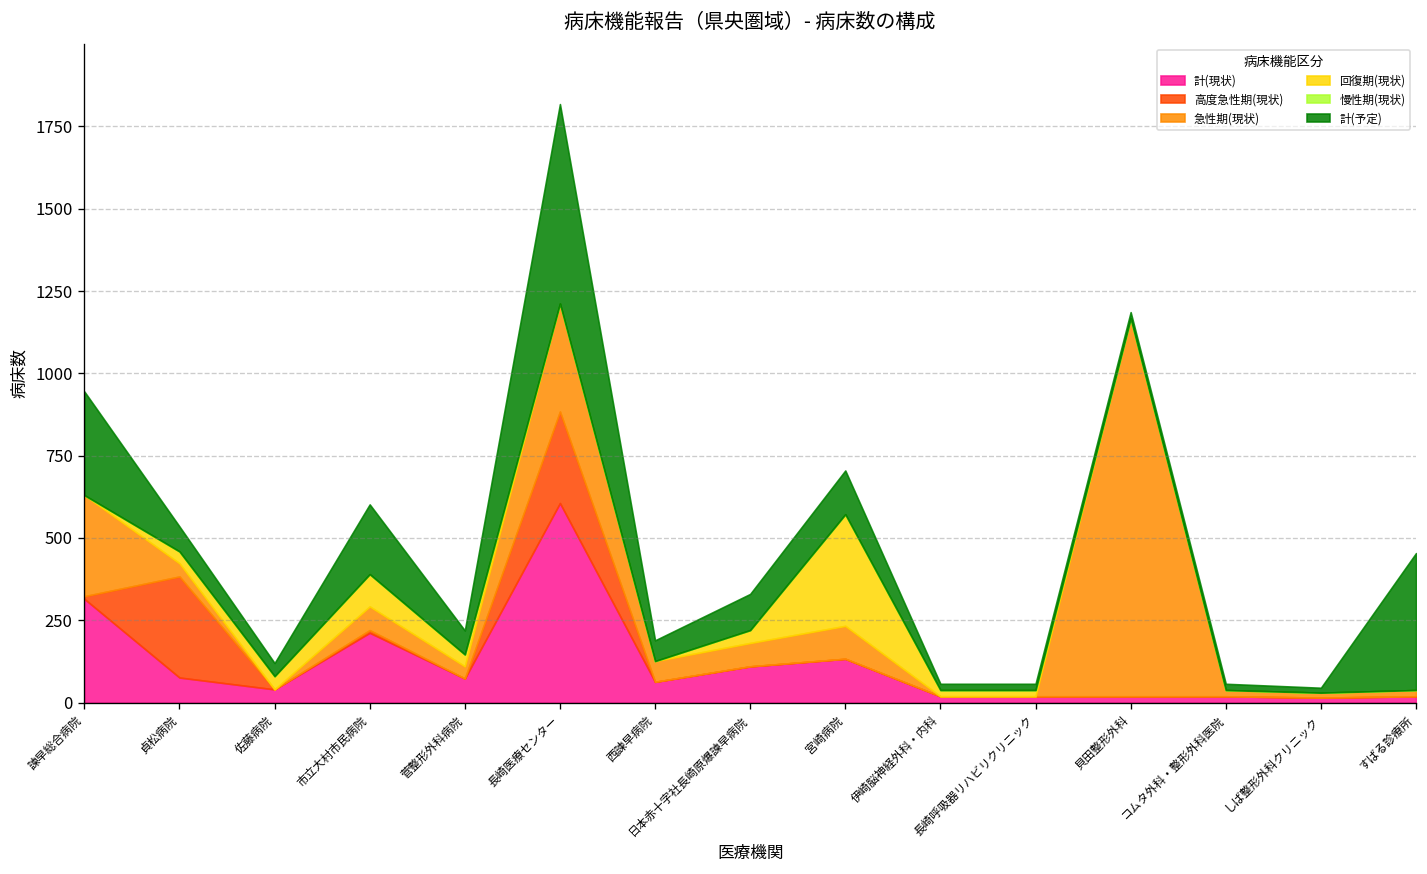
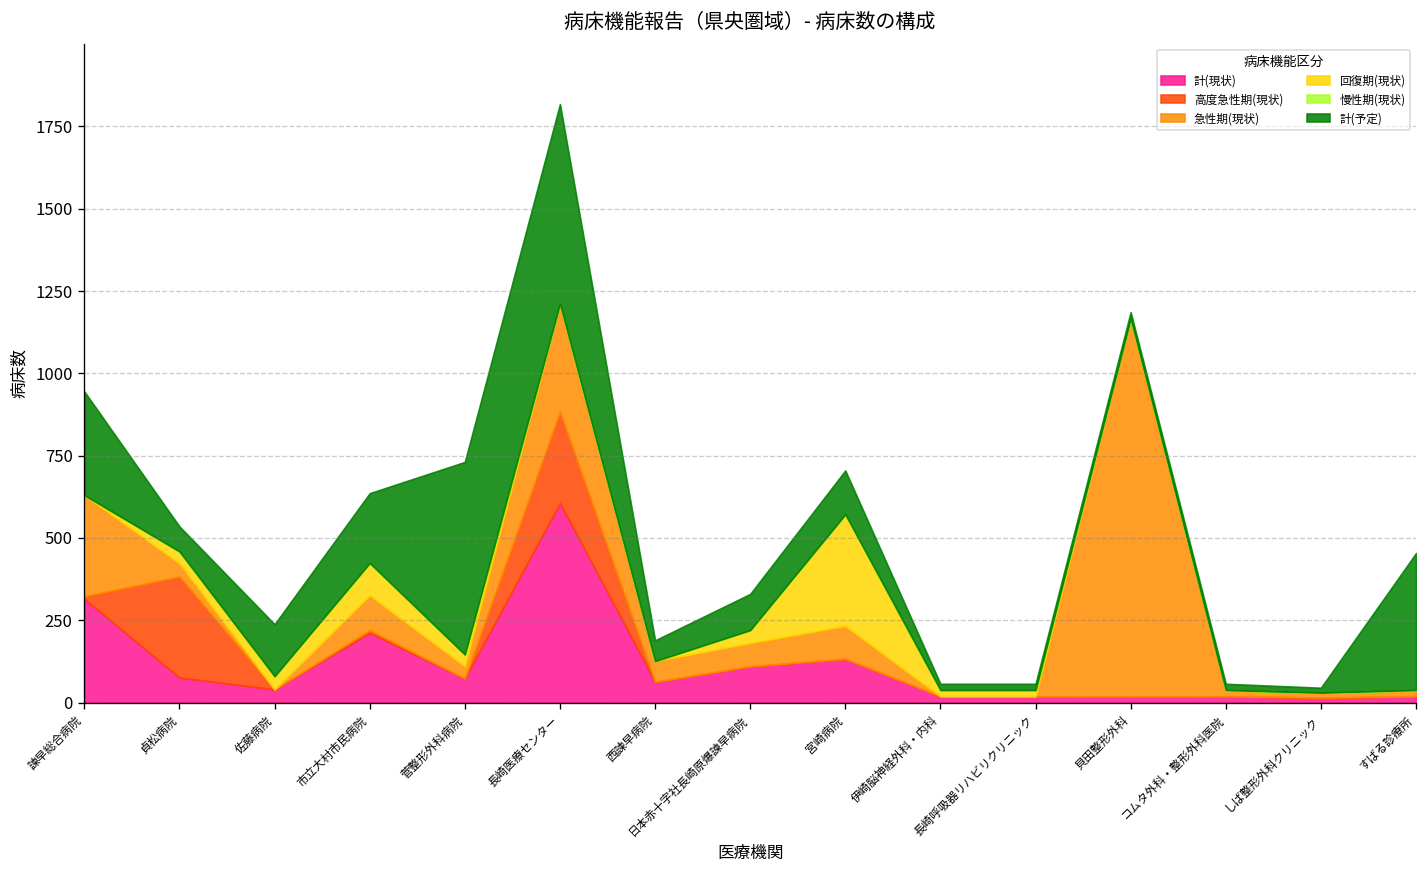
  {
    "計(現状)": {
      "貞松病院": 80,
      "長崎医療センター": 610
    },
    "高度急性期(現状)": {
      "貞松病院": 310,
      "長崎医療センター": 280
    },
    "急性期(現状)": {
      "貞松病院": 40,
-     "市立大村市民病院": 70,
+     "市立大村市民病院": 110,
      "菅整形外科病院": 40,
      "日本赤十字社長崎原爆諫早病院": 70,
      "宮崎病院": 100
    },
    "計(予定)": {
      "諫早総合病院": 320,
      "貞松病院": 80,
-     "佐藤病院": 40,
+     "佐藤病院": 160,
      "市立大村市民病院": 210,
-     "菅整形外科病院": 70,
+     "菅整形外科病院": 590,
      "長崎医療センター": 610,
      "西諫早病院": 60,
      "日本赤十字社長崎原爆諫早病院": 110,
      "宮崎病院": 130,
      "伊崎脳神経外科・内科": 20,
      "長崎呼吸器リハビリクリニック": 20,
      "貝田整形外科": 20,
      "コムタ外科・整形外科医院": 20,
      "しば整形外科クリニック": 20,
      "すばる診療所": 420
    }
  }
